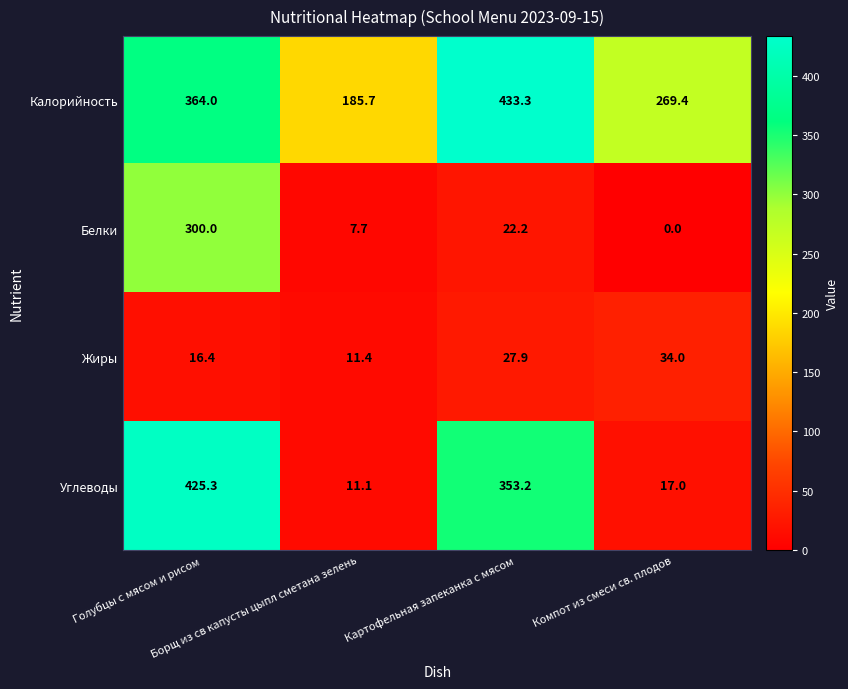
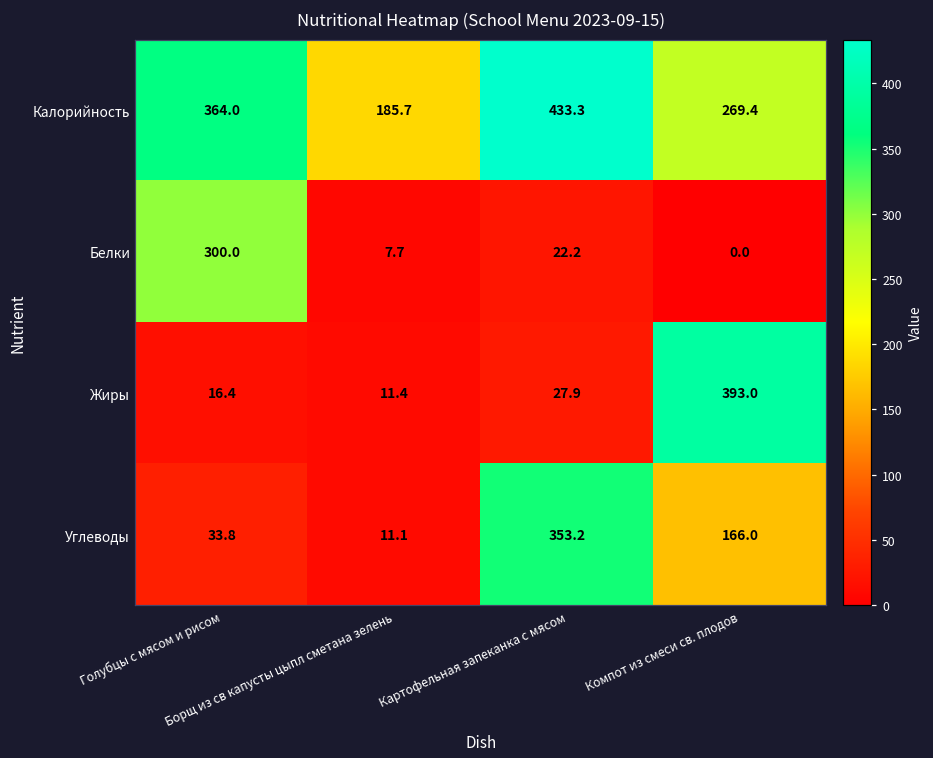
  {
    "Калорийность": {
      "Голубцы с мясом и рисом": 364.0,
      "Борщ из св капусты цыпл сметана зелень": 185.7,
      "Картофельная запеканка с мясом": 433.3,
      "Компот из смеси св. плодов": 269.4
    },
    "Белки": {
      "Голубцы с мясом и рисом": 300.0,
      "Борщ из св капусты цыпл сметана зелень": 7.7,
      "Картофельная запеканка с мясом": 22.2,
      "Компот из смеси св. плодов": 0.0
    },
    "Жиры": {
      "Голубцы с мясом и рисом": 16.4,
      "Борщ из св капусты цыпл сметана зелень": 11.4,
      "Картофельная запеканка с мясом": 27.9,
-     "Компот из смеси св. плодов": 34.0
+     "Компот из смеси св. плодов": 393.0
    },
    "Углеводы": {
-     "Голубцы с мясом и рисом": 425.3,
+     "Голубцы с мясом и рисом": 33.8,
      "Борщ из св капусты цыпл сметана зелень": 11.1,
      "Картофельная запеканка с мясом": 353.2,
-     "Компот из смеси св. плодов": 17.0
+     "Компот из смеси св. плодов": 166.0
    }
  }
